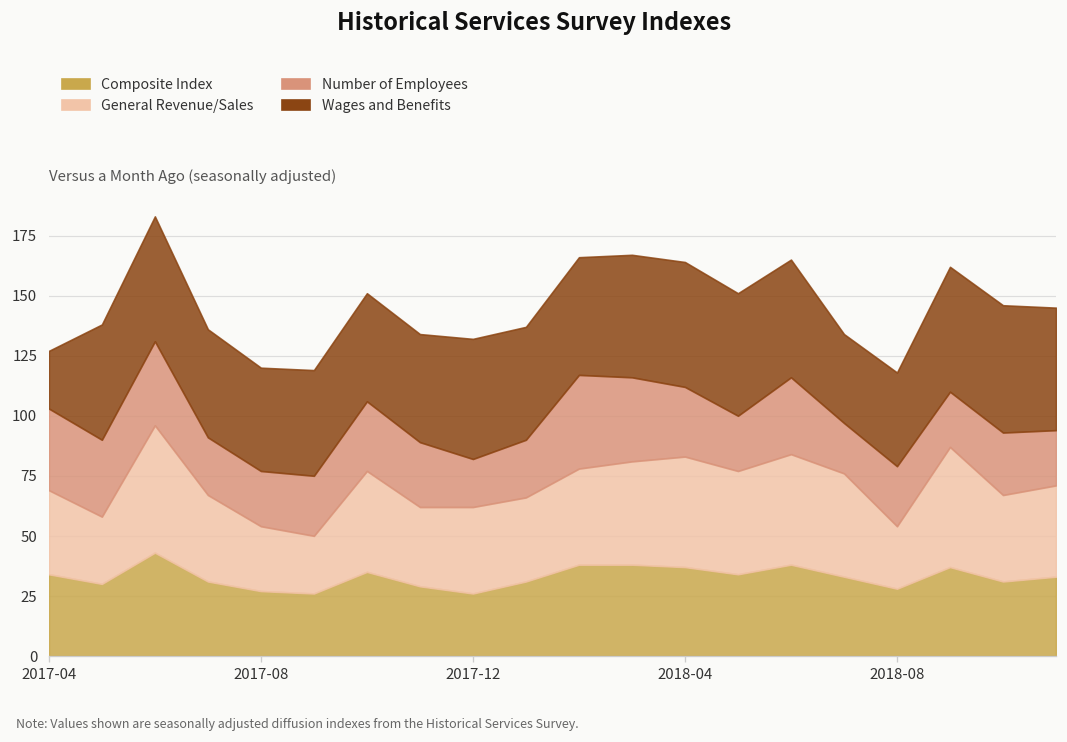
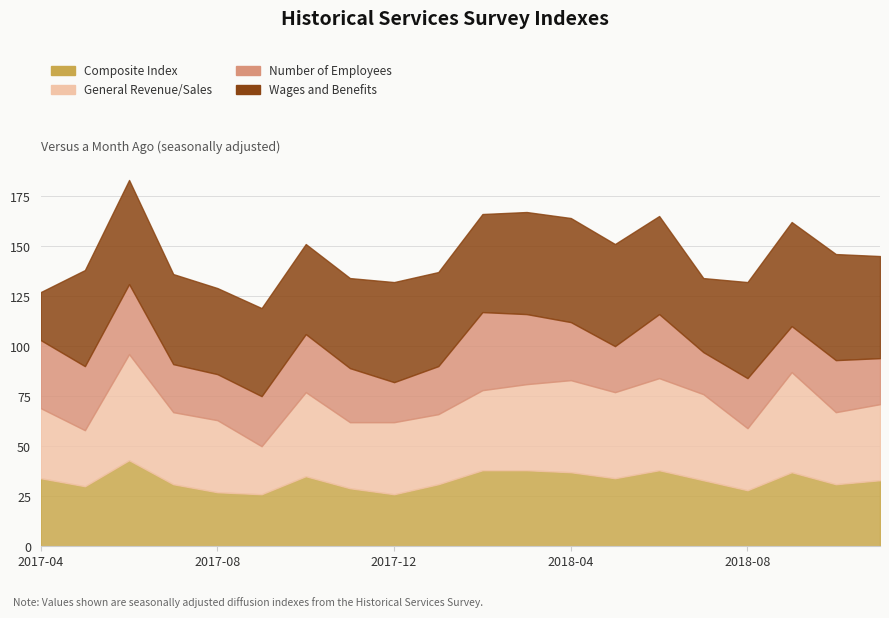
  {
    "General Revenue/Sales": {
      "2017-04": 35,
-     "2017-08": 27,
+     "2017-08": 36,
      "2017-12": 36,
      "2018-04": 46,
-     "2018-08": 26
+     "2018-08": 31
    },
    "Wages and Benefits": {
      "2017-04": 24,
      "2017-08": 43,
      "2017-12": 50,
      "2018-04": 52,
-     "2018-08": 39
+     "2018-08": 48
    }
  }
